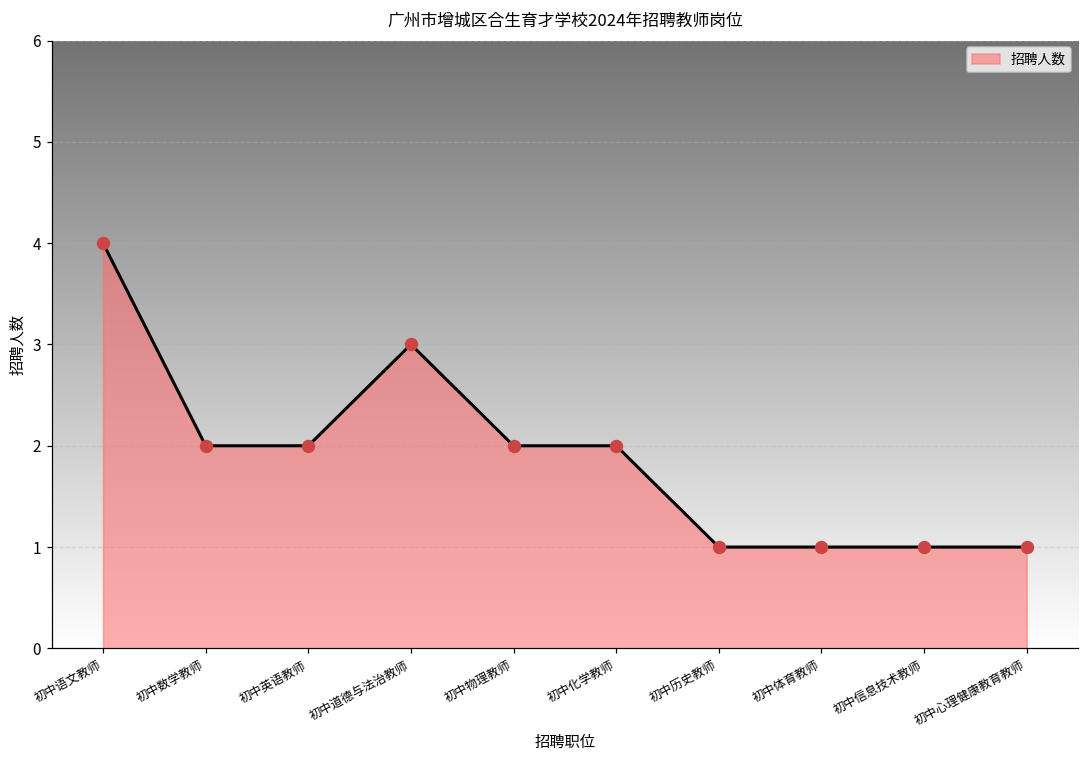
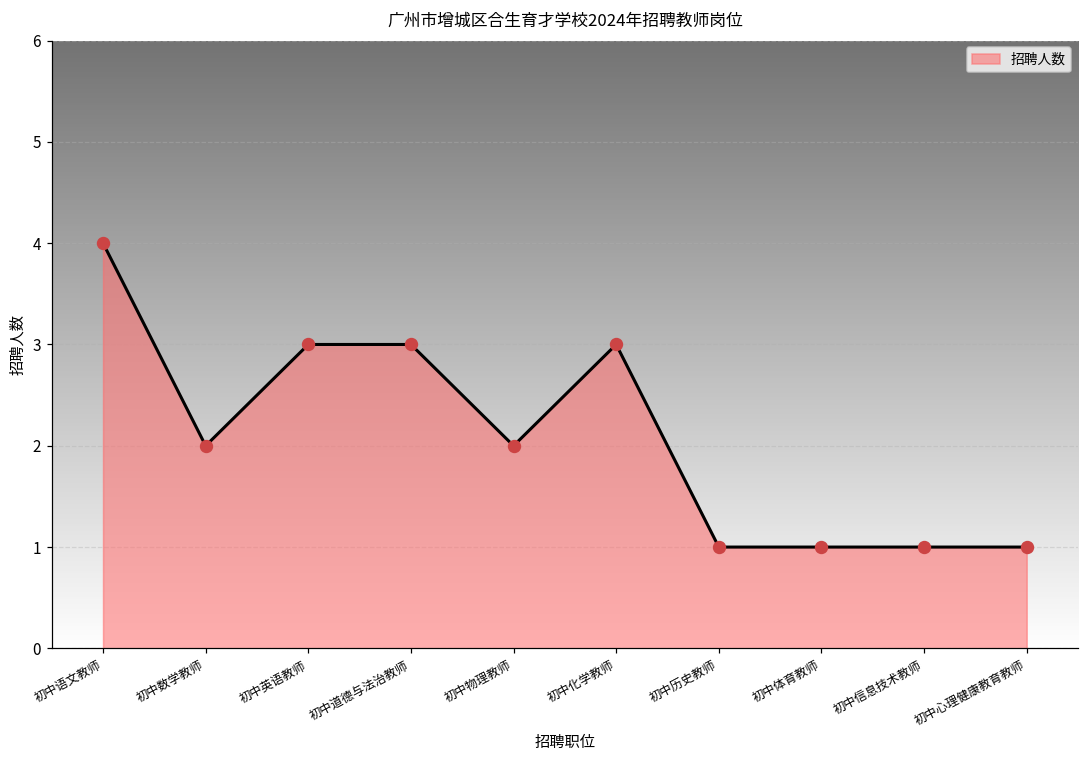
  {
    "初中语文教师": 4,
    "初中数学教师": 2,
-   "初中英语教师": 2,
+   "初中英语教师": 3,
    "初中道德与法治教师": 3,
    "初中物理教师": 2,
-   "初中化学教师": 2,
+   "初中化学教师": 3,
    "初中历史教师": 1,
    "初中体育教师": 1,
    "初中信息技术教师": 1,
    "初中心理健康教育教师": 1
  }
